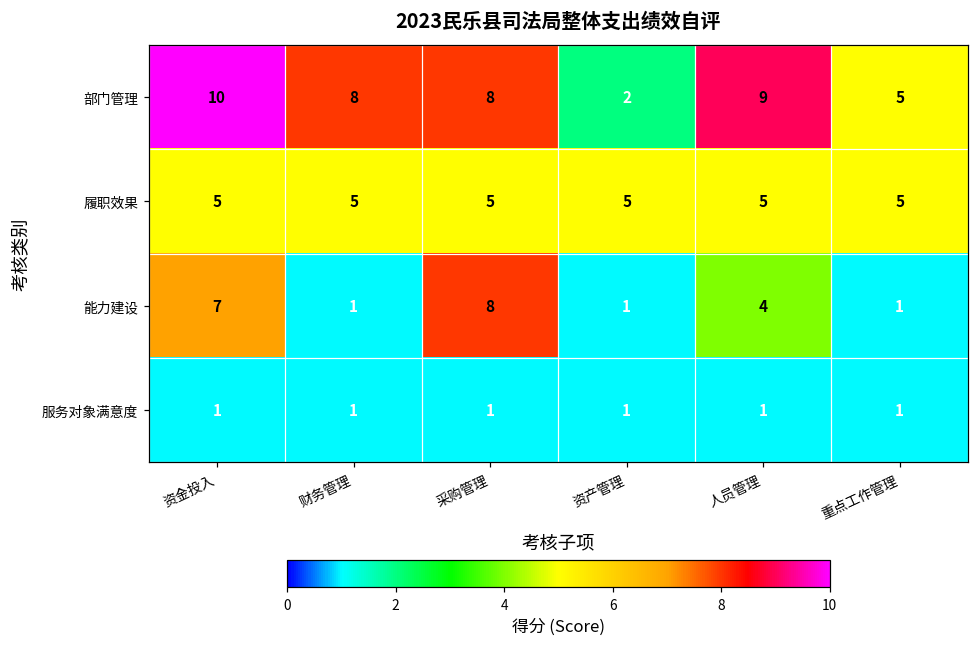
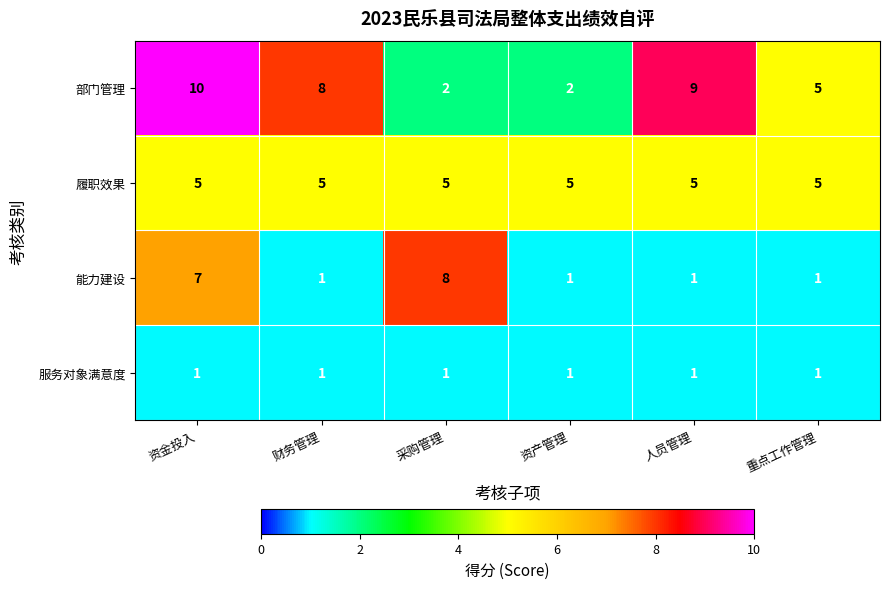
  {
    "部门管理": {
      "资金投入": 10,
      "财务管理": 8,
-     "采购管理": 8,
+     "采购管理": 2,
      "资产管理": 2,
      "人员管理": 9,
      "重点工作管理": 5
    },
    "履职效果": {
      "资金投入": 5,
      "财务管理": 5,
      "采购管理": 5,
      "资产管理": 5,
      "人员管理": 5,
      "重点工作管理": 5
    },
    "能力建设": {
      "资金投入": 7,
      "财务管理": 1,
      "采购管理": 8,
      "资产管理": 1,
-     "人员管理": 4,
+     "人员管理": 1,
      "重点工作管理": 1
    },
    "服务对象满意度": {
      "资金投入": 1,
      "财务管理": 1,
      "采购管理": 1,
      "资产管理": 1,
      "人员管理": 1,
      "重点工作管理": 1
    }
  }
